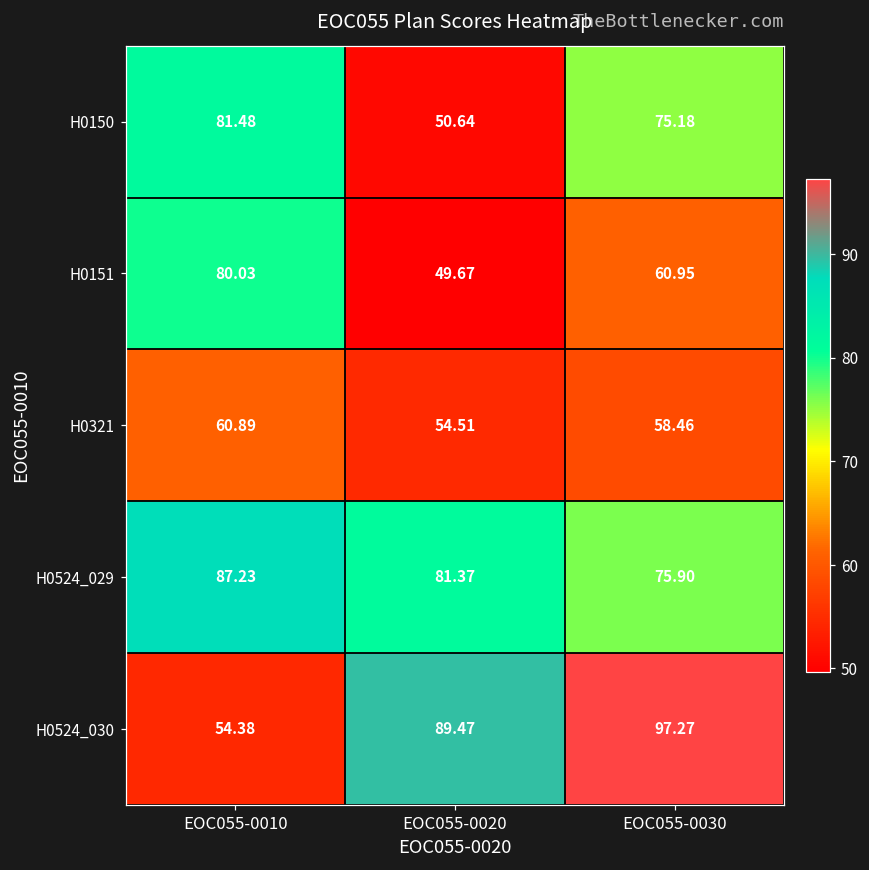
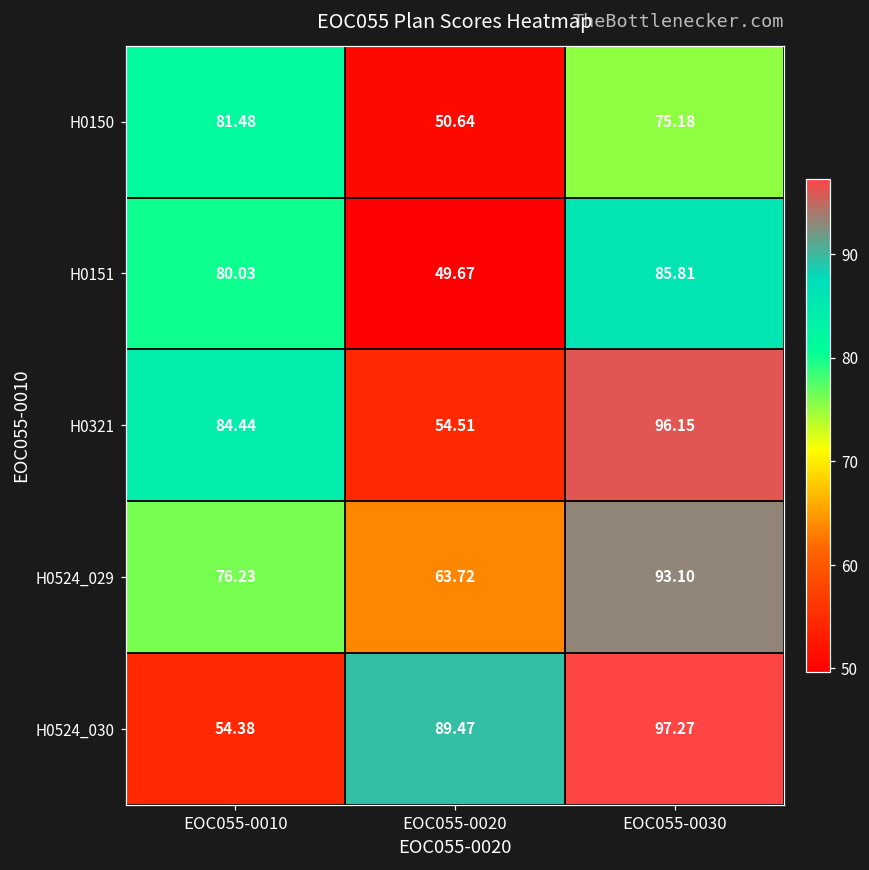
  {
    "H0150": {
      "EOC055-0010": 81.48,
      "EOC055-0020": 50.64,
      "EOC055-0030": 75.18
    },
    "H0151": {
      "EOC055-0010": 80.03,
      "EOC055-0020": 49.67,
-     "EOC055-0030": 60.95
+     "EOC055-0030": 85.81
    },
    "H0321": {
-     "EOC055-0010": 60.89,
+     "EOC055-0010": 84.44,
      "EOC055-0020": 54.51,
-     "EOC055-0030": 58.46
+     "EOC055-0030": 96.15
    },
    "H0524_029": {
-     "EOC055-0010": 87.23,
-     "EOC055-0020": 81.37,
-     "EOC055-0030": 75.90
+     "EOC055-0010": 76.23,
+     "EOC055-0020": 63.72,
+     "EOC055-0030": 93.10
    },
    "H0524_030": {
      "EOC055-0010": 54.38,
      "EOC055-0020": 89.47,
      "EOC055-0030": 97.27
    }
  }
